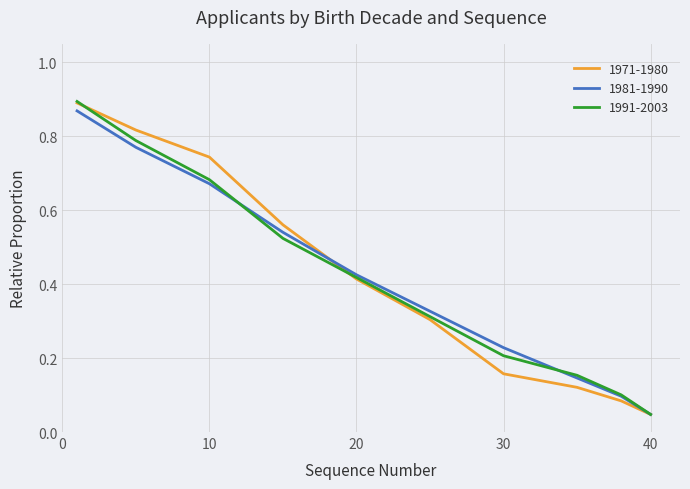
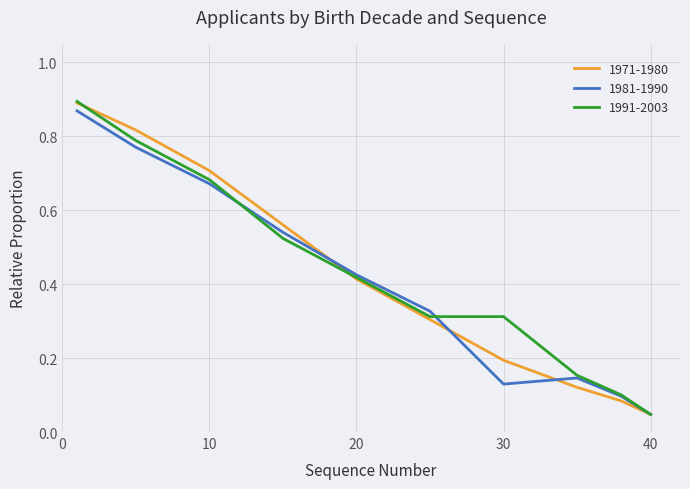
  {
    "1971-1980": {
-     "10": 0.74,
-     "30": 0.16
+     "10": 0.71,
+     "30": 0.19
    },
    "1981-1990": {
      "10": 0.67,
      "20": 0.43,
-     "30": 0.23
+     "30": 0.13
    },
    "1991-2003": {
      "10": 0.68,
-     "30": 0.21
+     "30": 0.31
    }
  }
